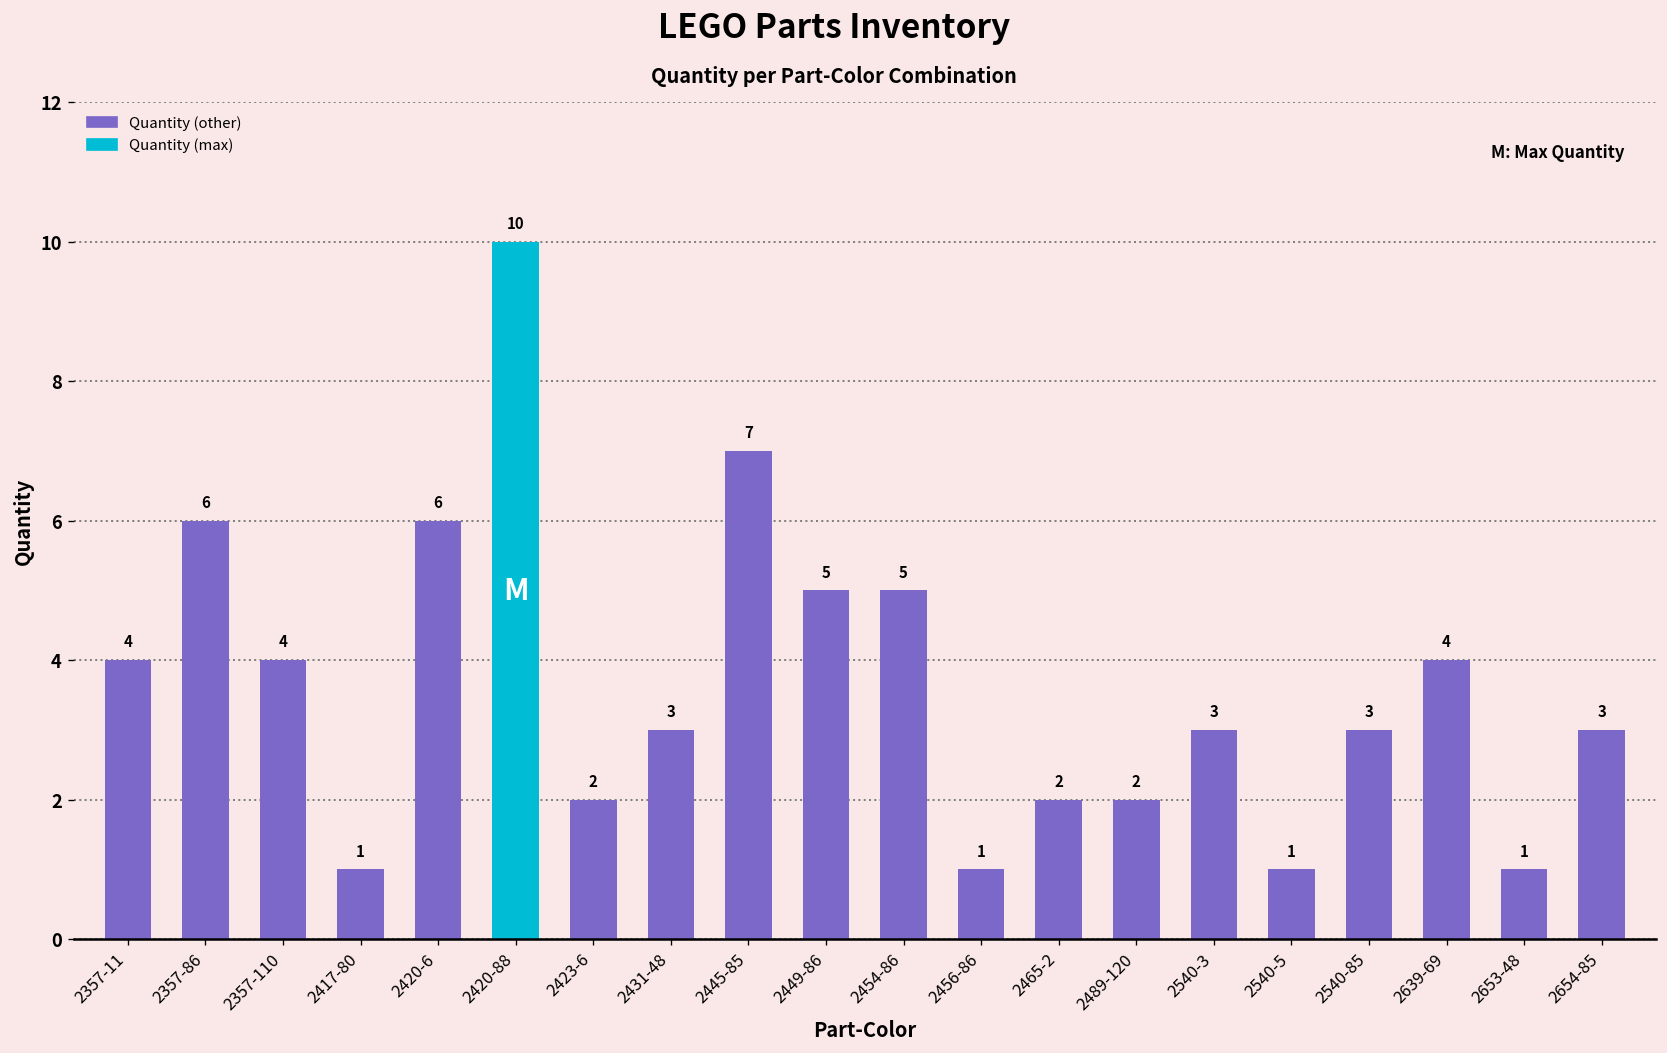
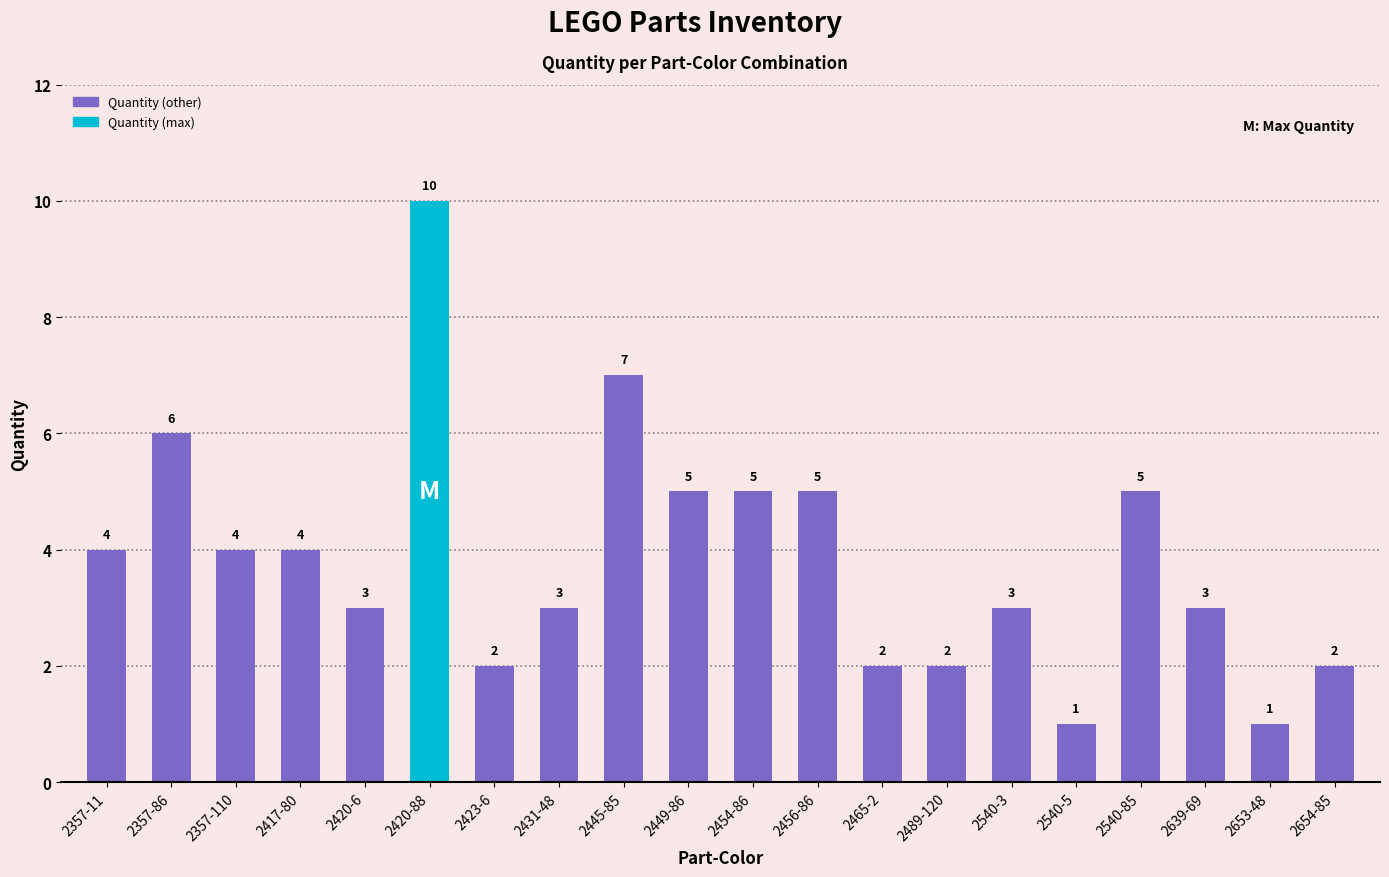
  {
    "2357-11": 4,
    "2357-86": 6,
    "2357-110": 4,
-   "2417-80": 1,
-   "2420-6": 6,
+   "2417-80": 4,
+   "2420-6": 3,
    "2420-88": 10,
    "2423-6": 2,
    "2431-48": 3,
    "2445-85": 7,
    "2449-86": 5,
    "2454-86": 5,
-   "2456-86": 1,
+   "2456-86": 5,
    "2465-2": 2,
    "2489-120": 2,
    "2540-3": 3,
    "2540-5": 1,
-   "2540-85": 3,
-   "2639-69": 4,
+   "2540-85": 5,
+   "2639-69": 3,
    "2653-48": 1,
-   "2654-85": 3
+   "2654-85": 2
  }
